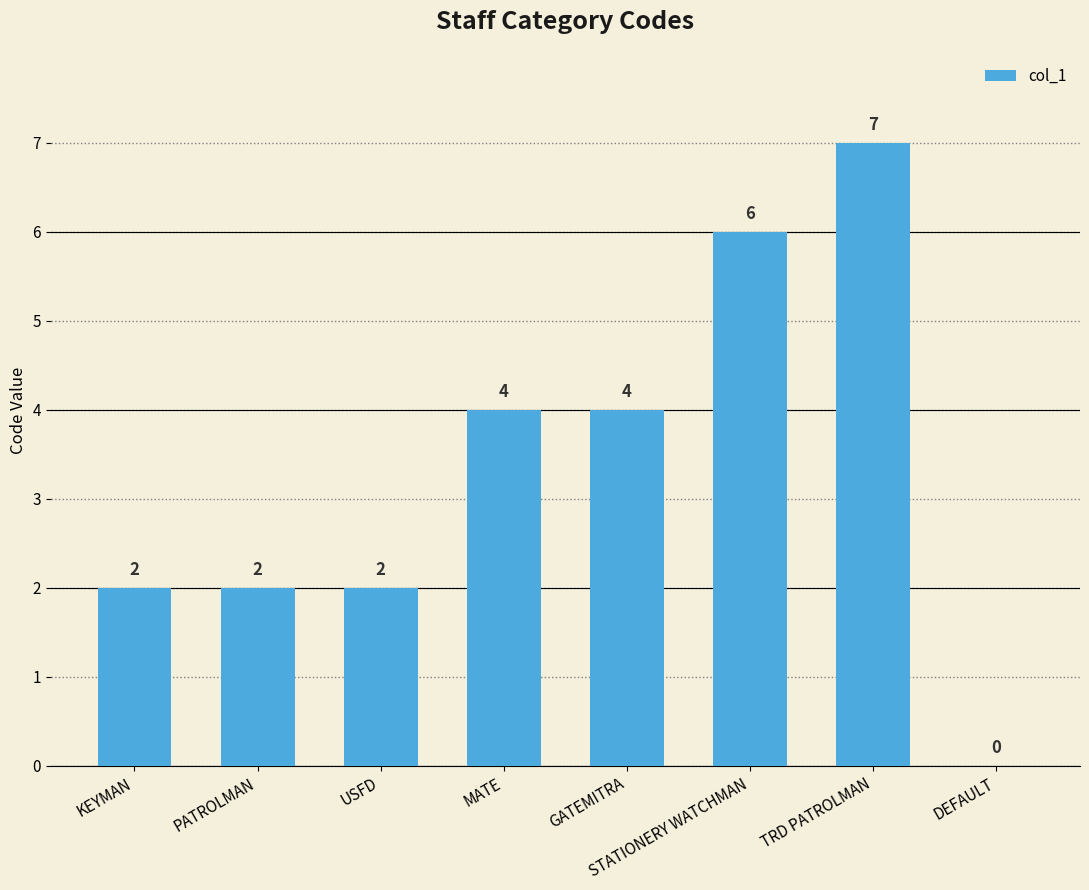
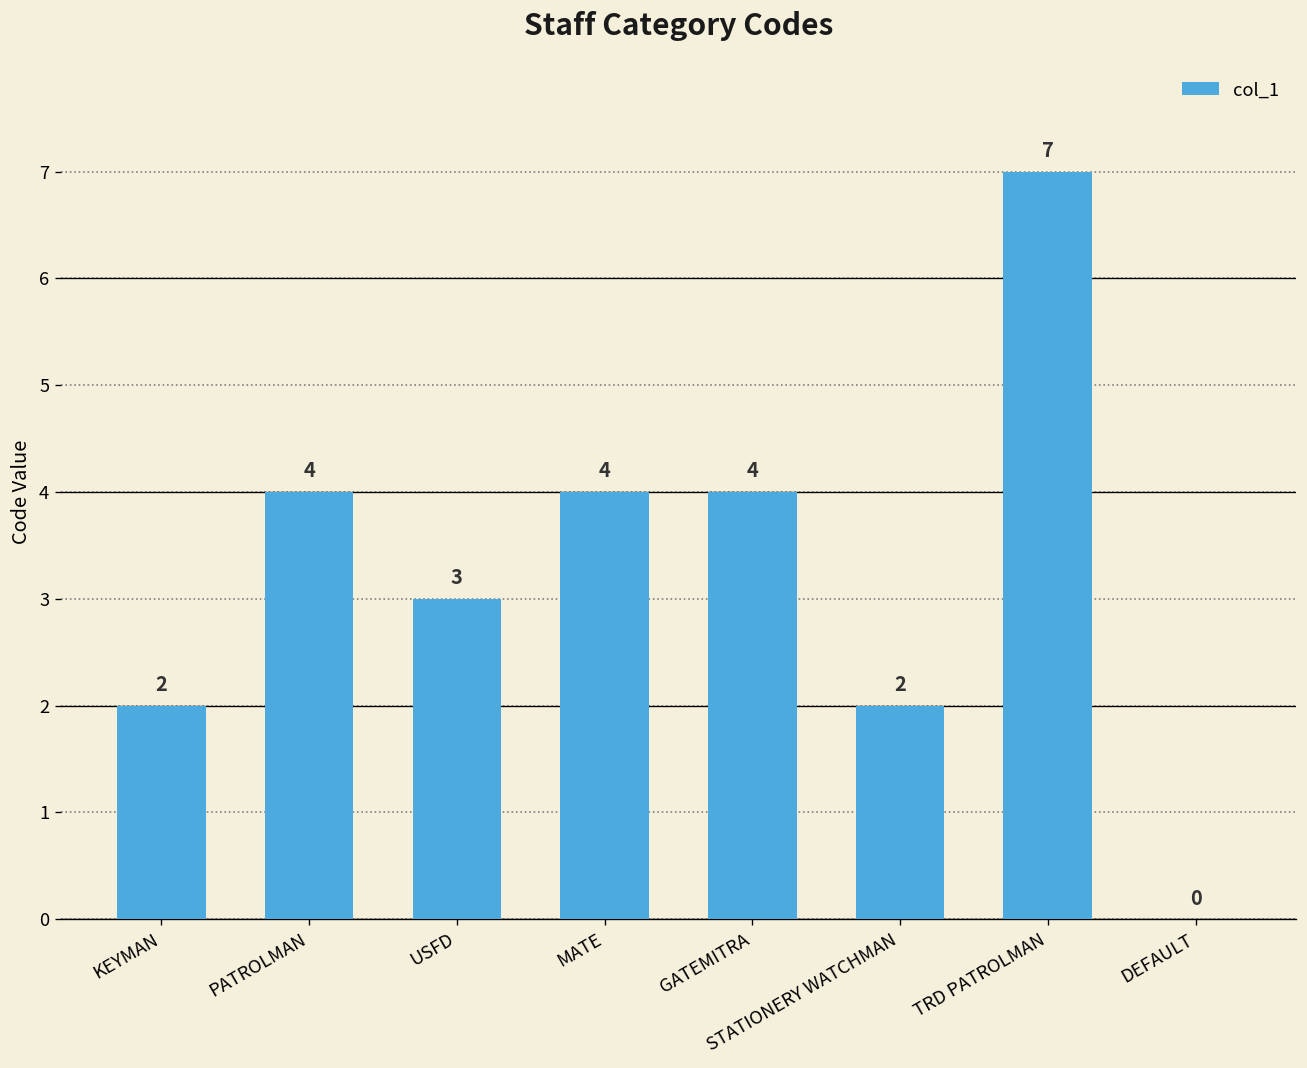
  {
    "KEYMAN": 2,
-   "PATROLMAN": 2,
-   "USFD": 2,
+   "PATROLMAN": 4,
+   "USFD": 3,
    "MATE": 4,
    "GATEMITRA": 4,
-   "STATIONERY WATCHMAN": 6,
+   "STATIONERY WATCHMAN": 2,
    "TRD PATROLMAN": 7,
    "DEFAULT": 0
  }
